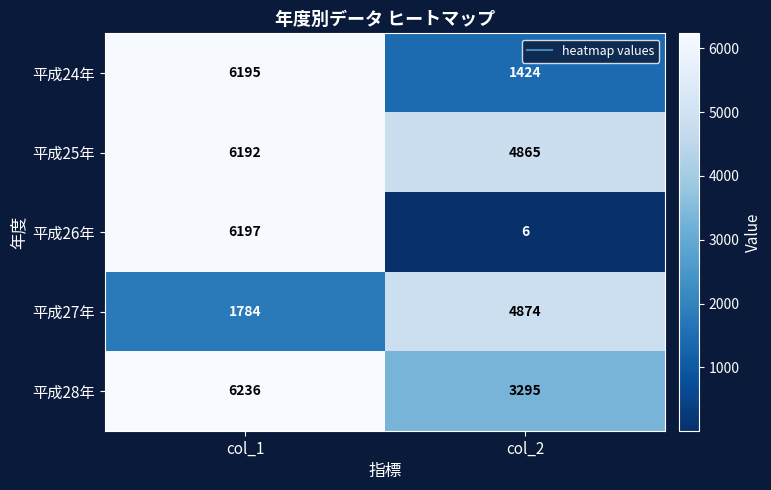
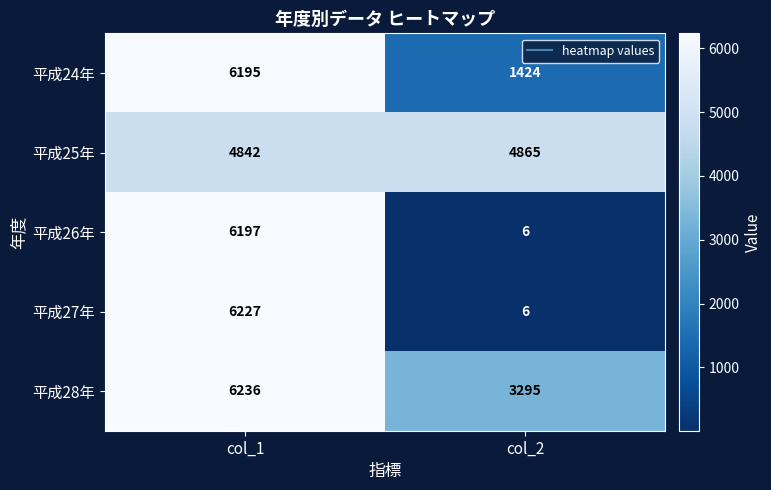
  {
    "平成24年": {
      "col_1": 6195,
      "col_2": 1424
    },
    "平成25年": {
-     "col_1": 6192,
+     "col_1": 4842,
      "col_2": 4865
    },
    "平成26年": {
      "col_1": 6197,
      "col_2": 6
    },
    "平成27年": {
-     "col_1": 1784,
-     "col_2": 4874
+     "col_1": 6227,
+     "col_2": 6
    },
    "平成28年": {
      "col_1": 6236,
      "col_2": 3295
    }
  }
